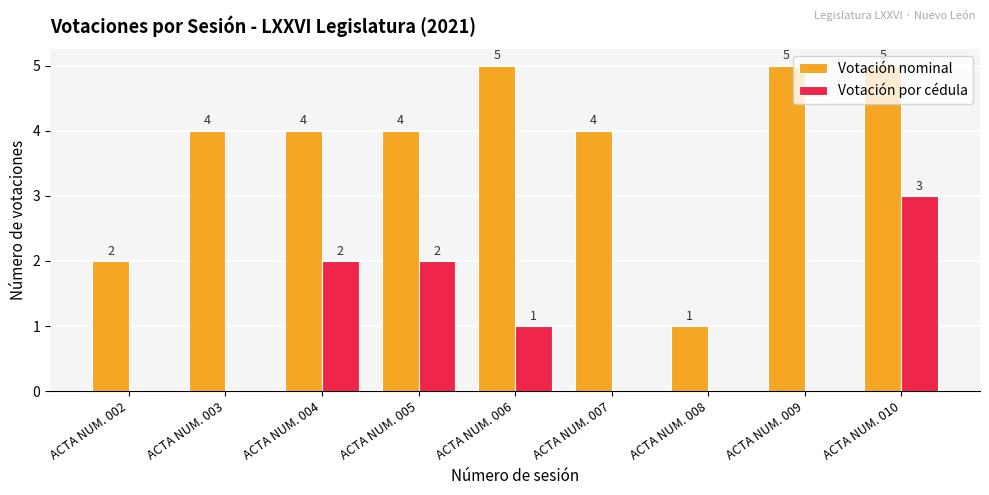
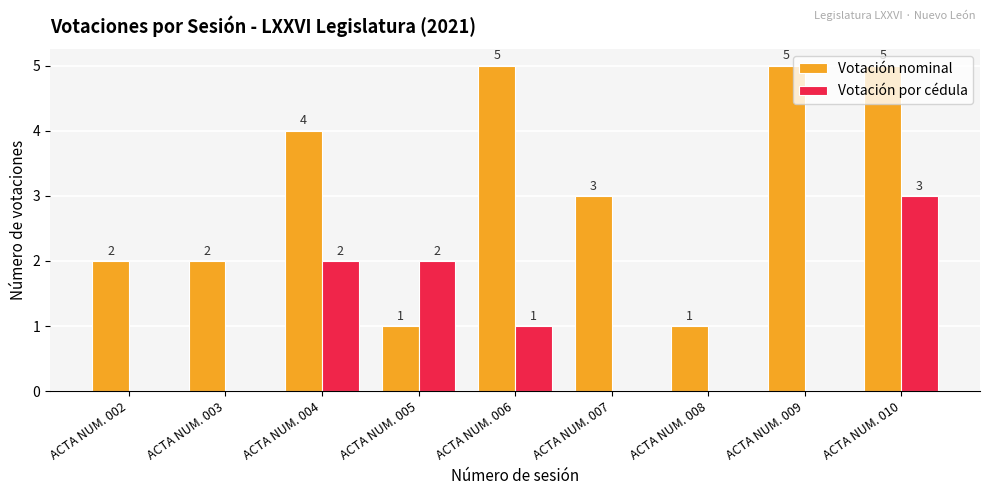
  {
    "Votación nominal": {
      "ACTA NUM. 002": 2,
-     "ACTA NUM. 003": 4,
+     "ACTA NUM. 003": 2,
      "ACTA NUM. 004": 4,
-     "ACTA NUM. 005": 4,
+     "ACTA NUM. 005": 1,
      "ACTA NUM. 006": 5,
-     "ACTA NUM. 007": 4,
+     "ACTA NUM. 007": 3,
      "ACTA NUM. 008": 1,
      "ACTA NUM. 009": 5
    },
    "Votación por cédula": {
      "ACTA NUM. 004": 2,
      "ACTA NUM. 005": 2,
      "ACTA NUM. 006": 1,
      "ACTA NUM. 010": 3
    }
  }
